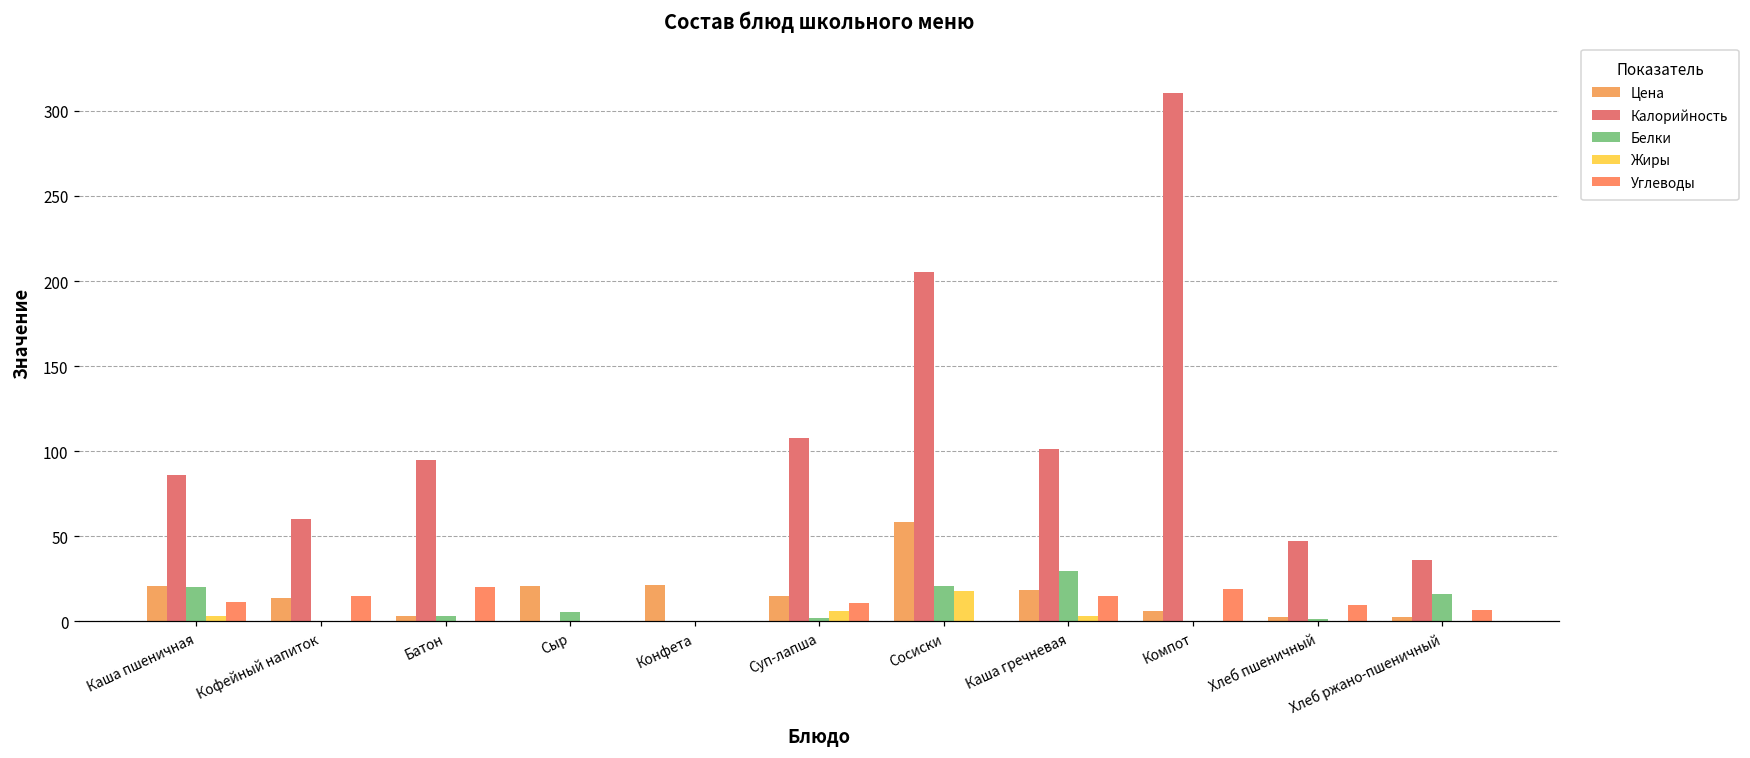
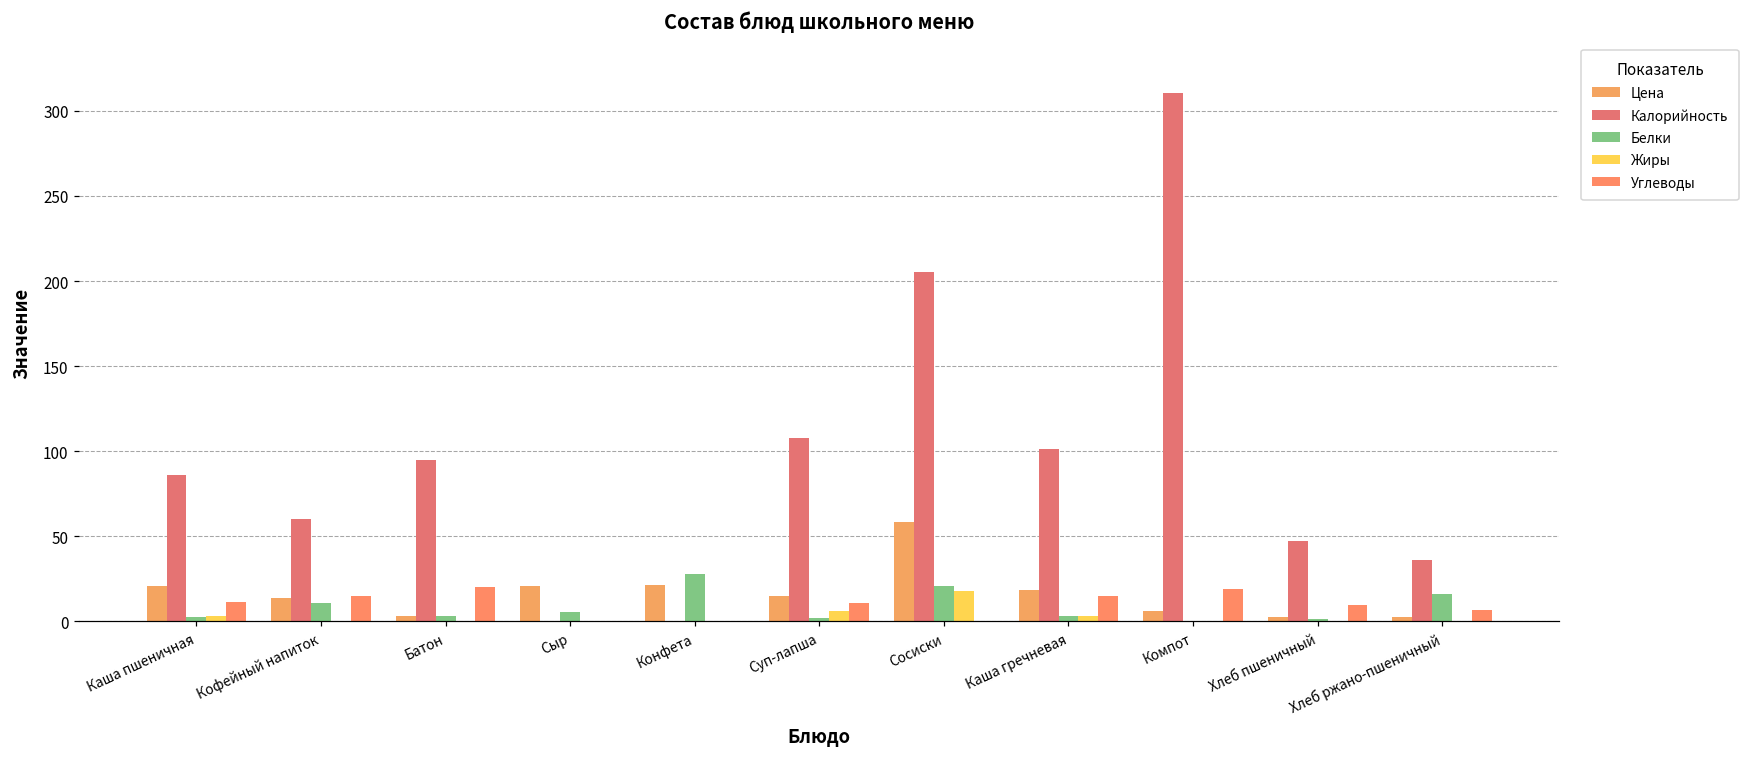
  {
    "Белки": {
-     "Каша пшеничная": 20,
-     "Кофейный напиток": 0,
+     "Каша пшеничная": 3,
+     "Кофейный напиток": 11,
      "Батон": 3,
      "Сыр": 5,
-     "Конфета": 0,
+     "Конфета": 28,
      "Суп-лапша": 2,
      "Сосиски": 21,
-     "Каша гречневая": 29,
+     "Каша гречневая": 3,
      "Хлеб ржано-пшеничный": 16
    }
  }
